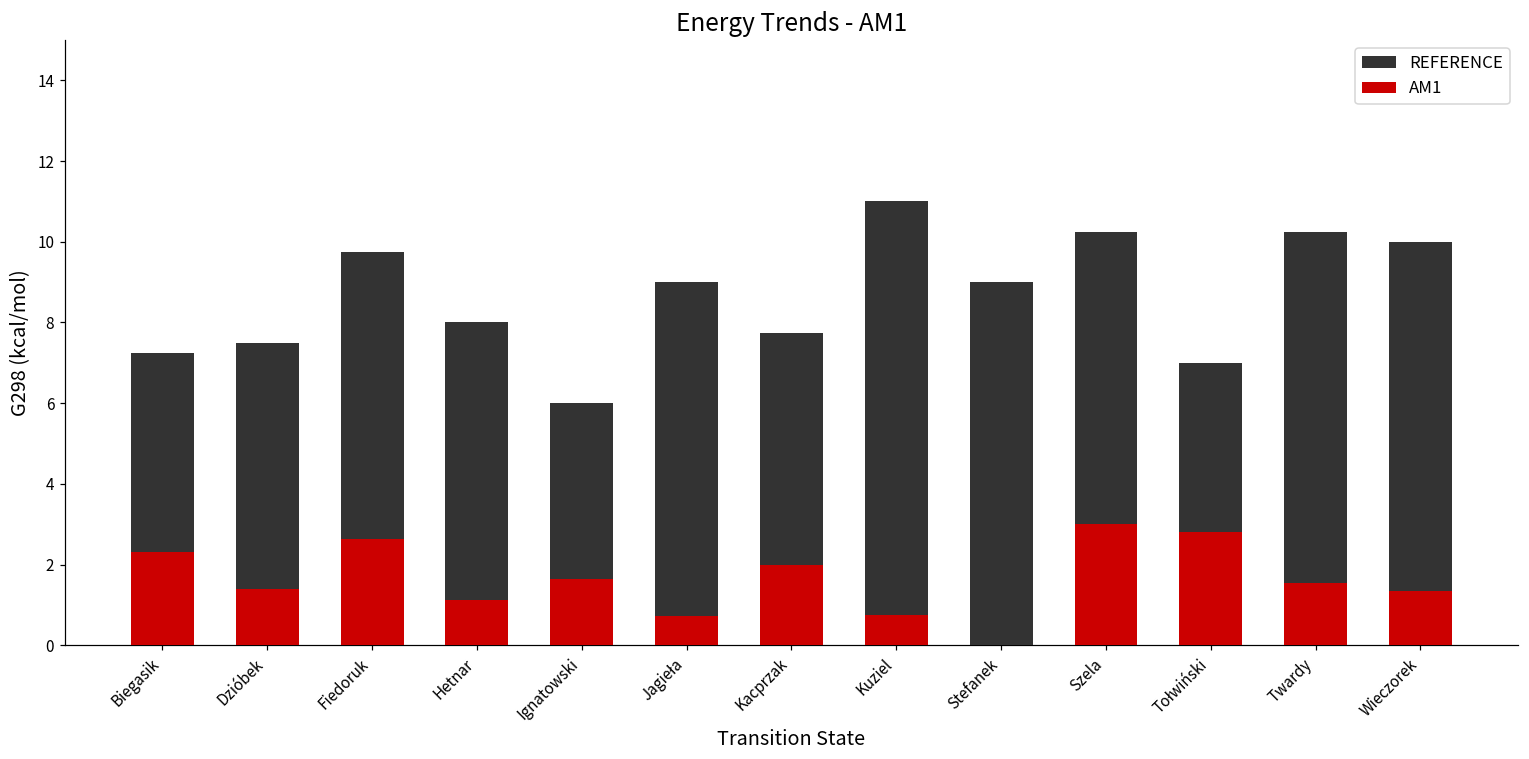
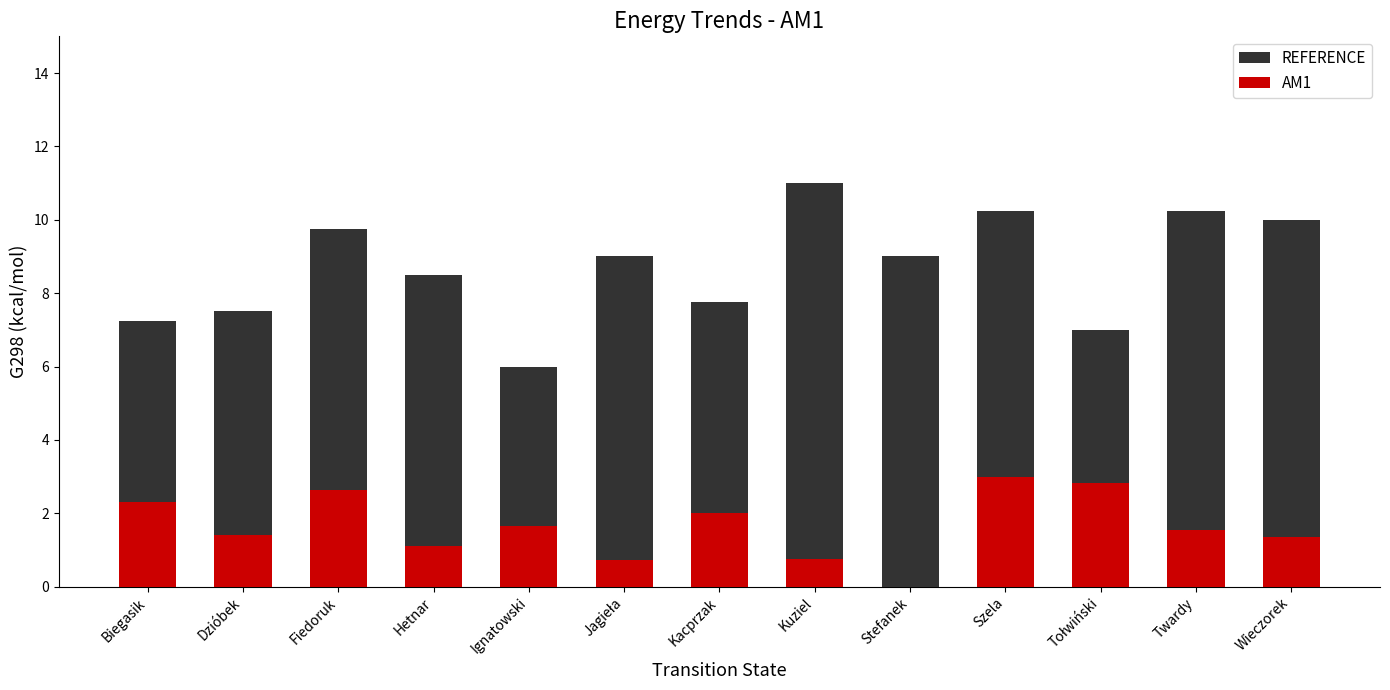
  {
    "REFERENCE": {
      "Biegasik": 7.3,
      "Dzióbek": 7.5,
      "Fiedoruk": 9.8,
-     "Hetnar": 8.0,
+     "Hetnar": 8.5,
      "Ignatowski": 6.0,
      "Jagieła": 9.0,
      "Kacprzak": 7.8,
      "Kuziel": 11.0,
      "Stefanek": 9.0,
      "Szela": 10.3,
      "Tołwiński": 7.0,
      "Twardy": 10.3,
      "Wieczorek": 10.0
    },
    "AM1": {
      "Stefanek": 0.0
    }
  }
